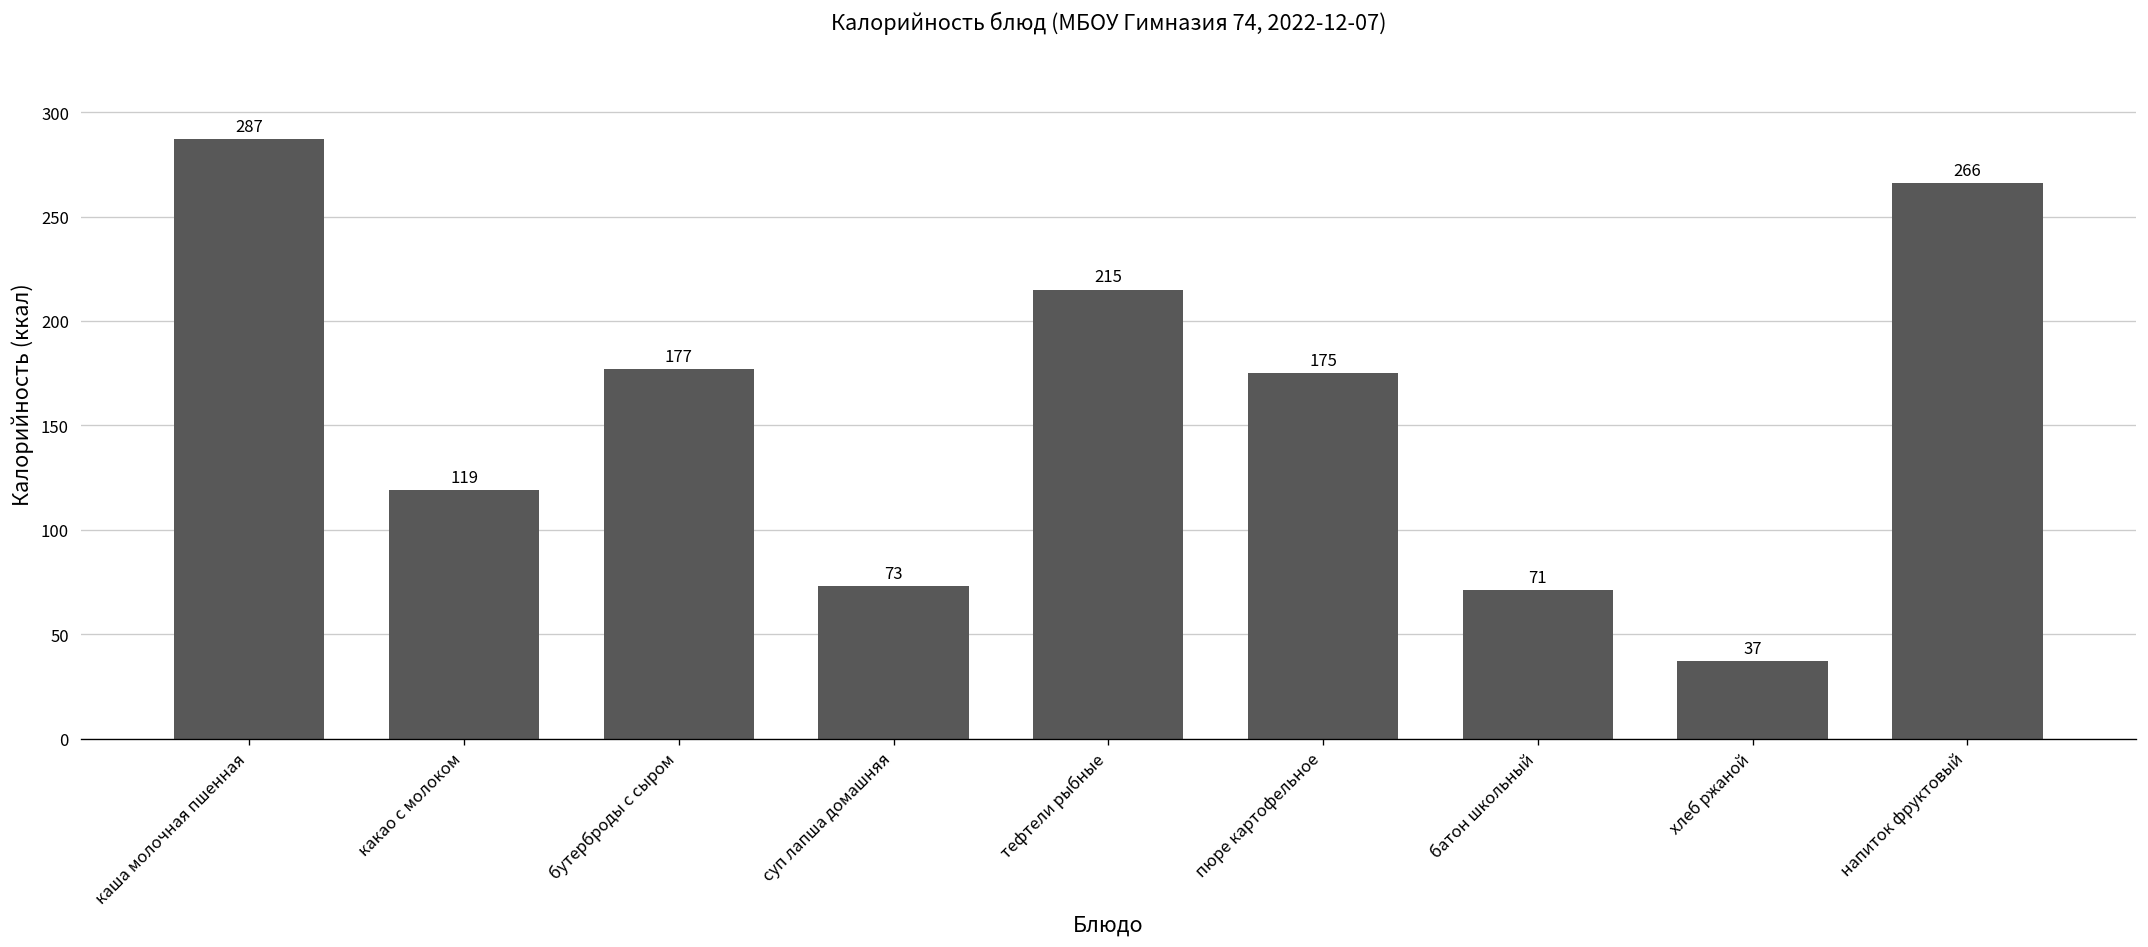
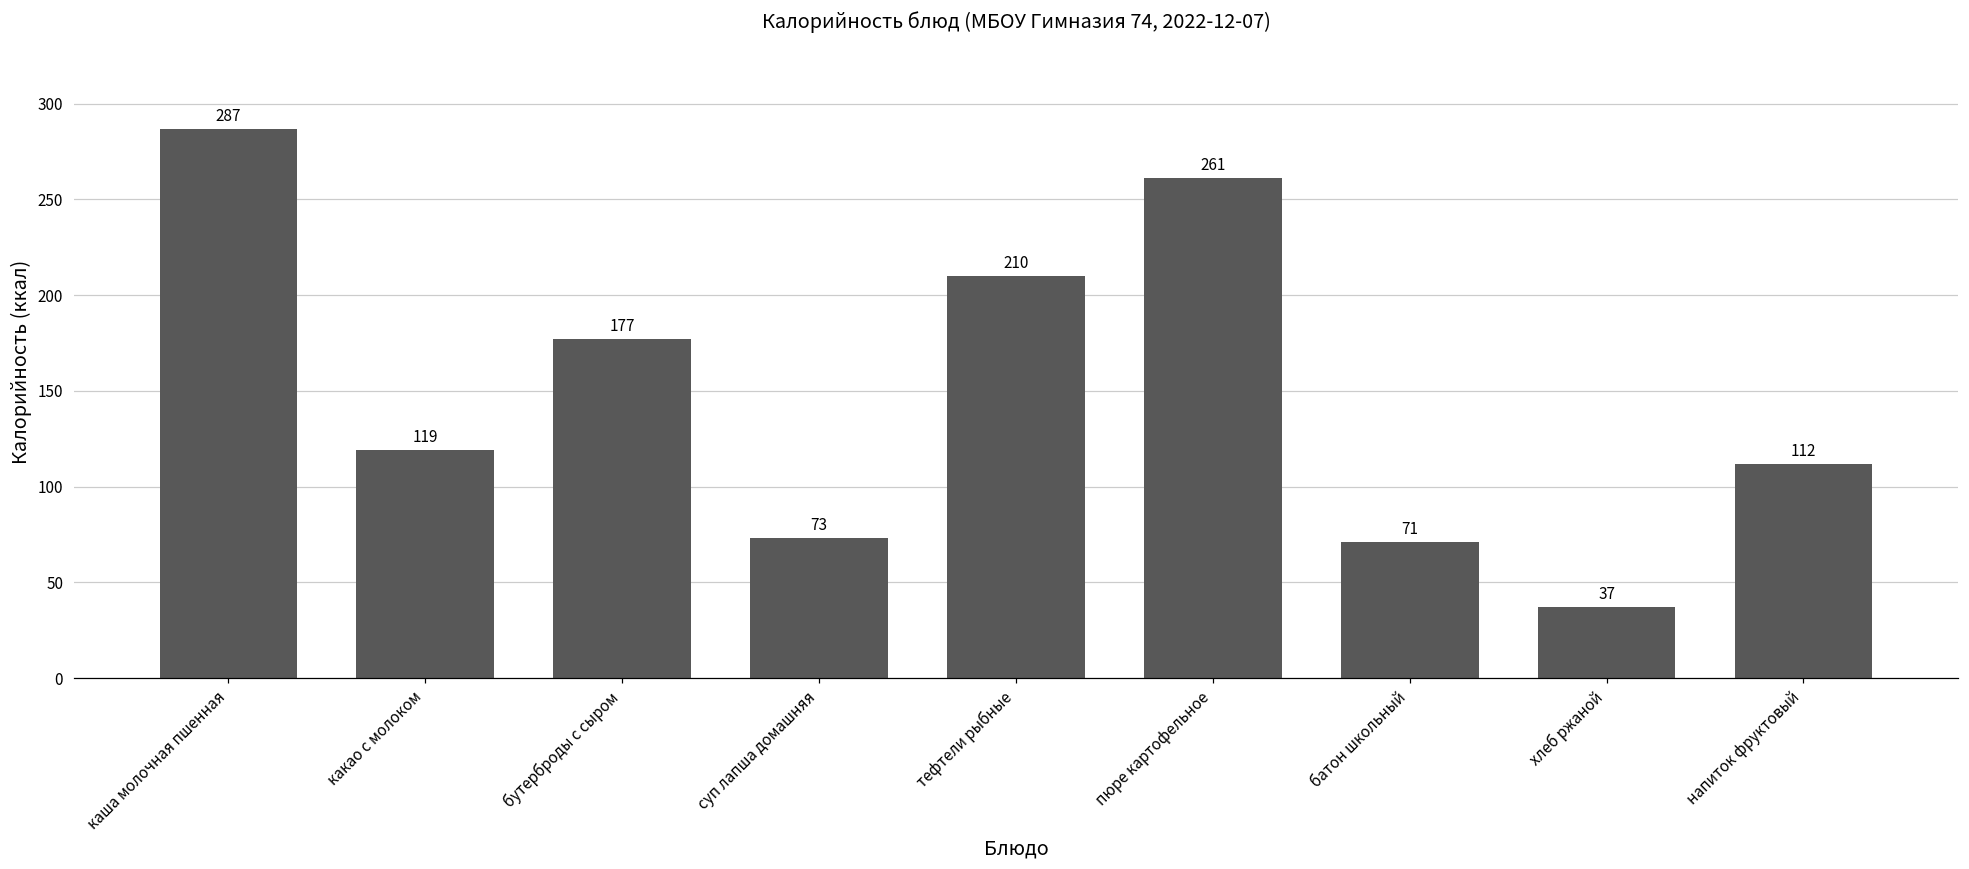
  {
    "каша молочная пшенная": 287,
    "какао с молоком": 119,
    "бутерброды с сыром": 177,
    "суп лапша домашняя": 73,
-   "тефтели рыбные": 215,
-   "пюре картофельное": 175,
+   "тефтели рыбные": 210,
+   "пюре картофельное": 261,
    "батон школьный": 71,
    "хлеб ржаной": 37,
-   "напиток фруктовый": 266
+   "напиток фруктовый": 112
  }
